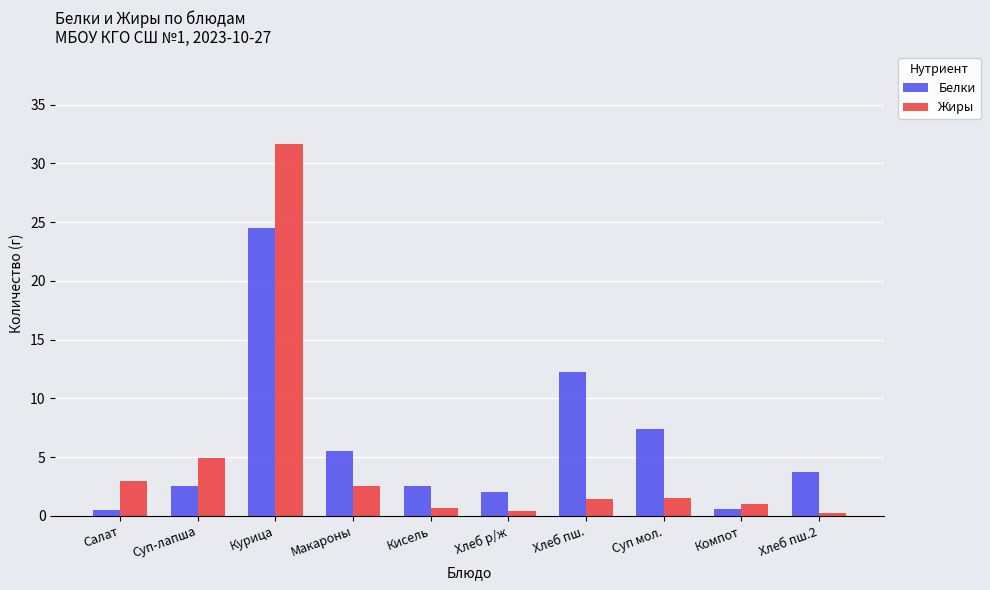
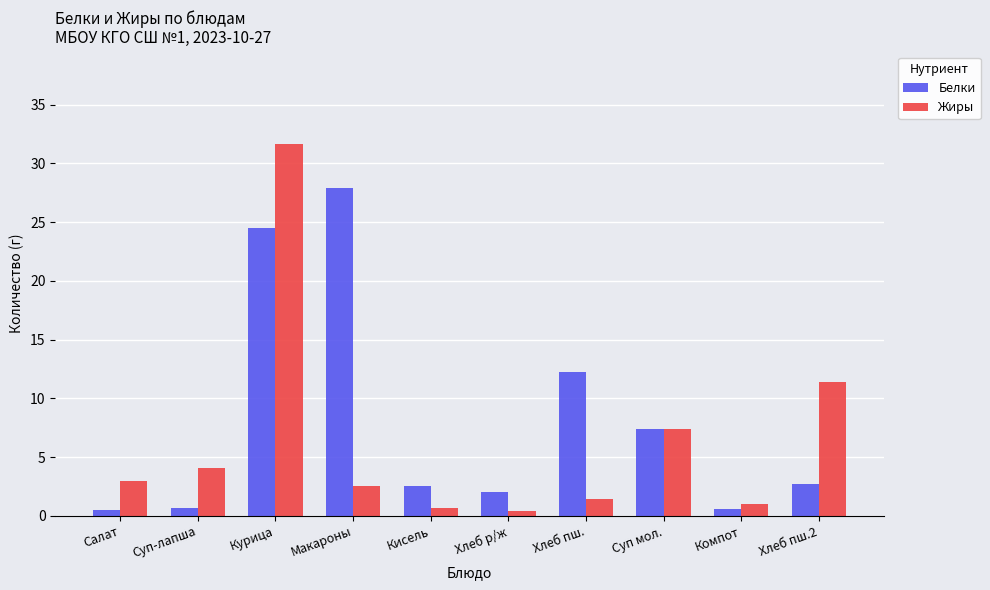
  {
    "Белки": {
      "Салат": 0.5,
-     "Суп-лапша": 2.5,
+     "Суп-лапша": 0.7,
      "Курица": 24.5,
-     "Макароны": 5.5,
+     "Макароны": 27.9,
      "Кисель": 2.5,
      "Хлеб р/ж": 2.0,
      "Хлеб пш.": 12.2,
      "Суп мол.": 7.4,
      "Компот": 0.6,
-     "Хлеб пш.2": 3.8
+     "Хлеб пш.2": 2.7
    },
    "Жиры": {
      "Салат": 3.0,
-     "Суп-лапша": 4.9,
+     "Суп-лапша": 4.1,
      "Курица": 31.6,
      "Макароны": 2.5,
      "Кисель": 0.7,
      "Хлеб р/ж": 0.4,
      "Хлеб пш.": 1.4,
-     "Суп мол.": 1.5,
+     "Суп мол.": 7.4,
      "Компот": 1.0,
-     "Хлеб пш.2": 0.3
+     "Хлеб пш.2": 11.4
    }
  }
